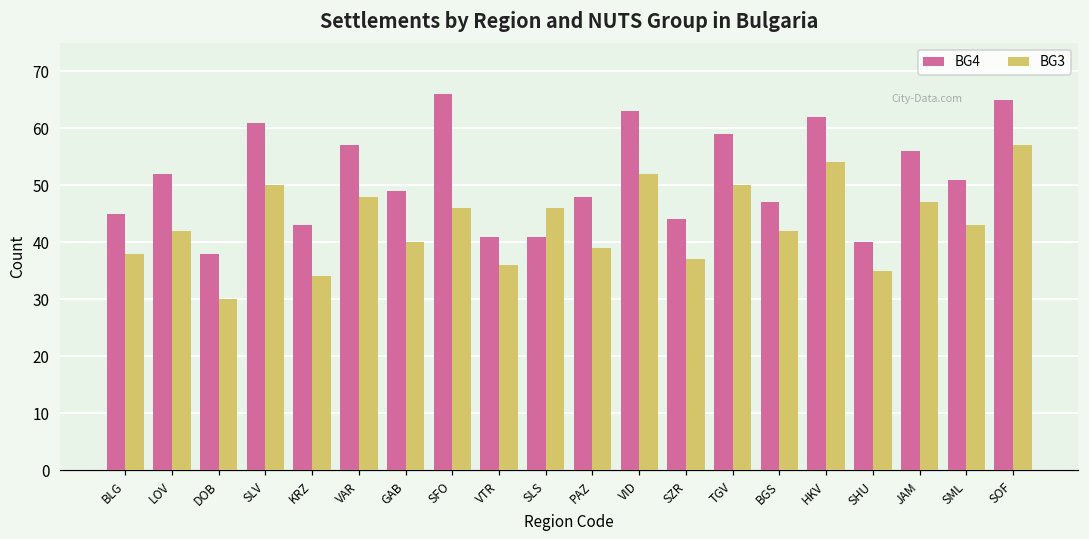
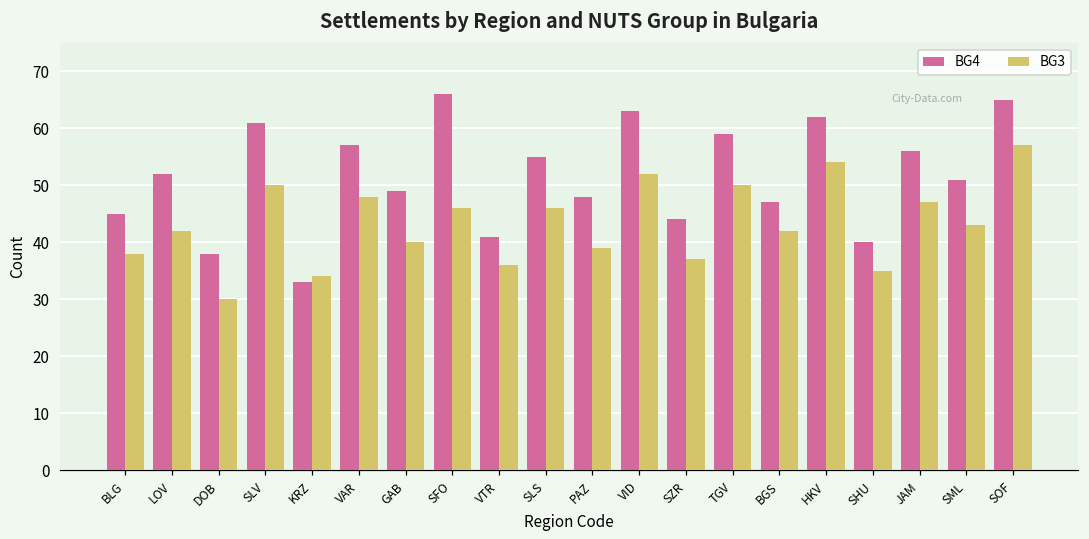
  {
    "BG4": {
      "BLG": 45,
      "LOV": 52,
      "DOB": 38,
      "SLV": 61,
-     "KRZ": 43,
+     "KRZ": 33,
      "VAR": 57,
      "GAB": 49,
      "SFO": 66,
      "VTR": 41,
-     "SLS": 41,
+     "SLS": 55,
      "PAZ": 48,
      "VID": 63,
      "SZR": 44,
      "TGV": 59,
      "BGS": 47,
      "HKV": 62,
      "SHU": 40,
      "JAM": 56,
      "SML": 51,
      "SOF": 65
    },
    "BG3": {
      "BLG": 38,
      "LOV": 42,
      "DOB": 30,
      "SLV": 50,
      "KRZ": 34,
      "VAR": 48,
      "GAB": 40,
      "SFO": 46,
      "VTR": 36,
      "SLS": 46,
      "PAZ": 39,
      "VID": 52,
      "SZR": 37,
      "TGV": 50,
      "BGS": 42,
      "HKV": 54,
      "SHU": 35,
      "JAM": 47,
      "SML": 43,
      "SOF": 57
    }
  }
